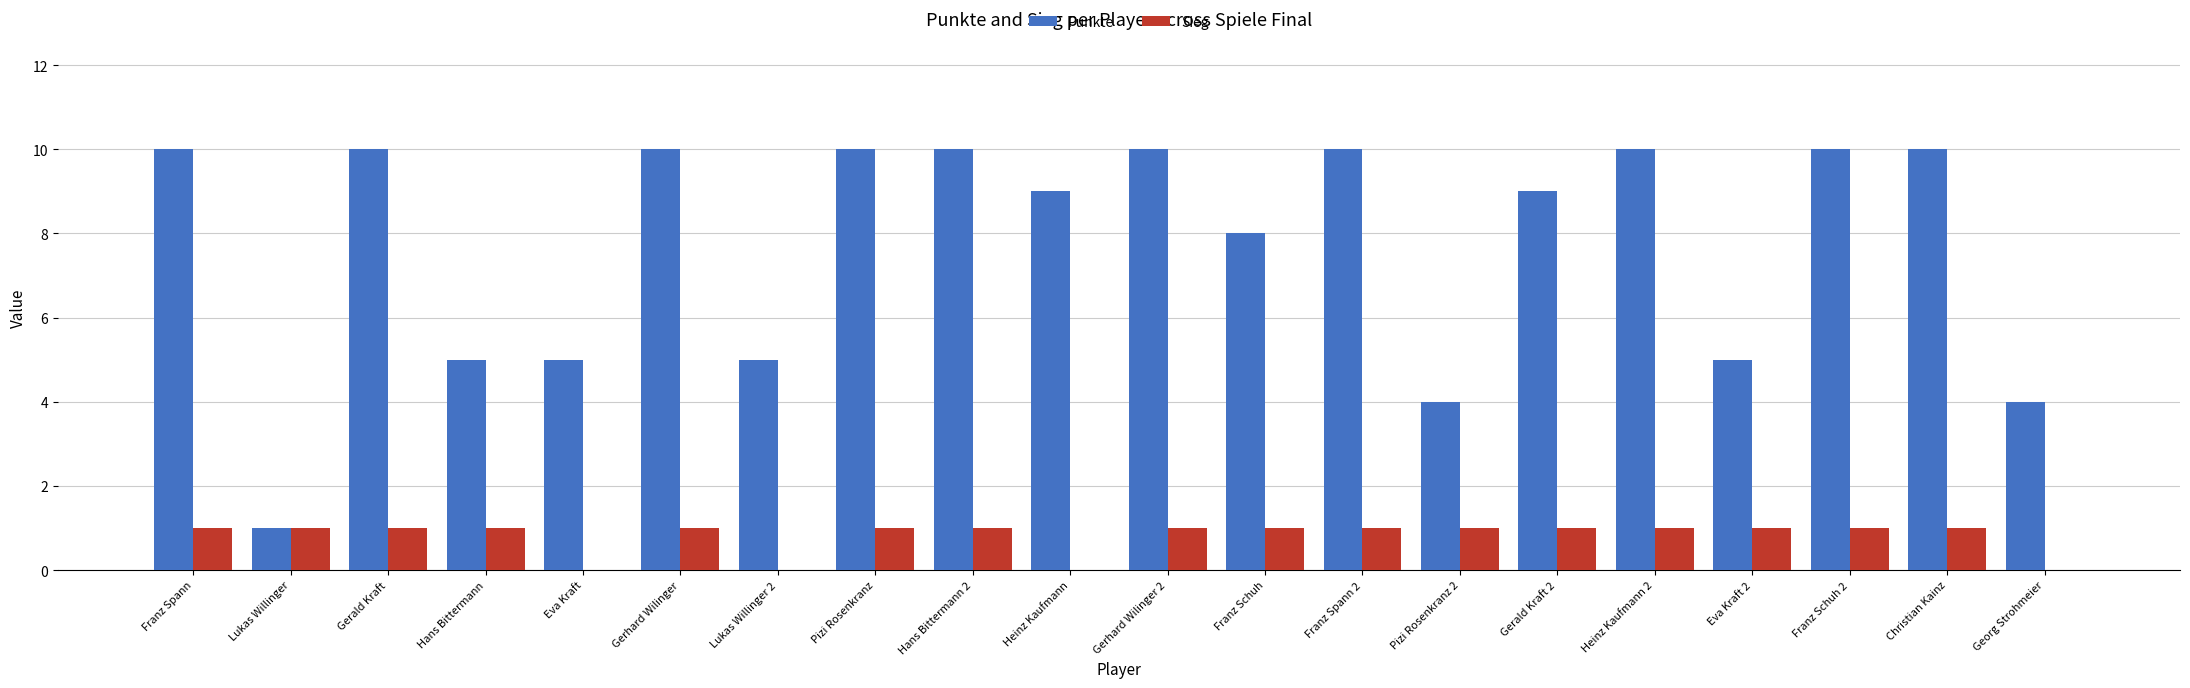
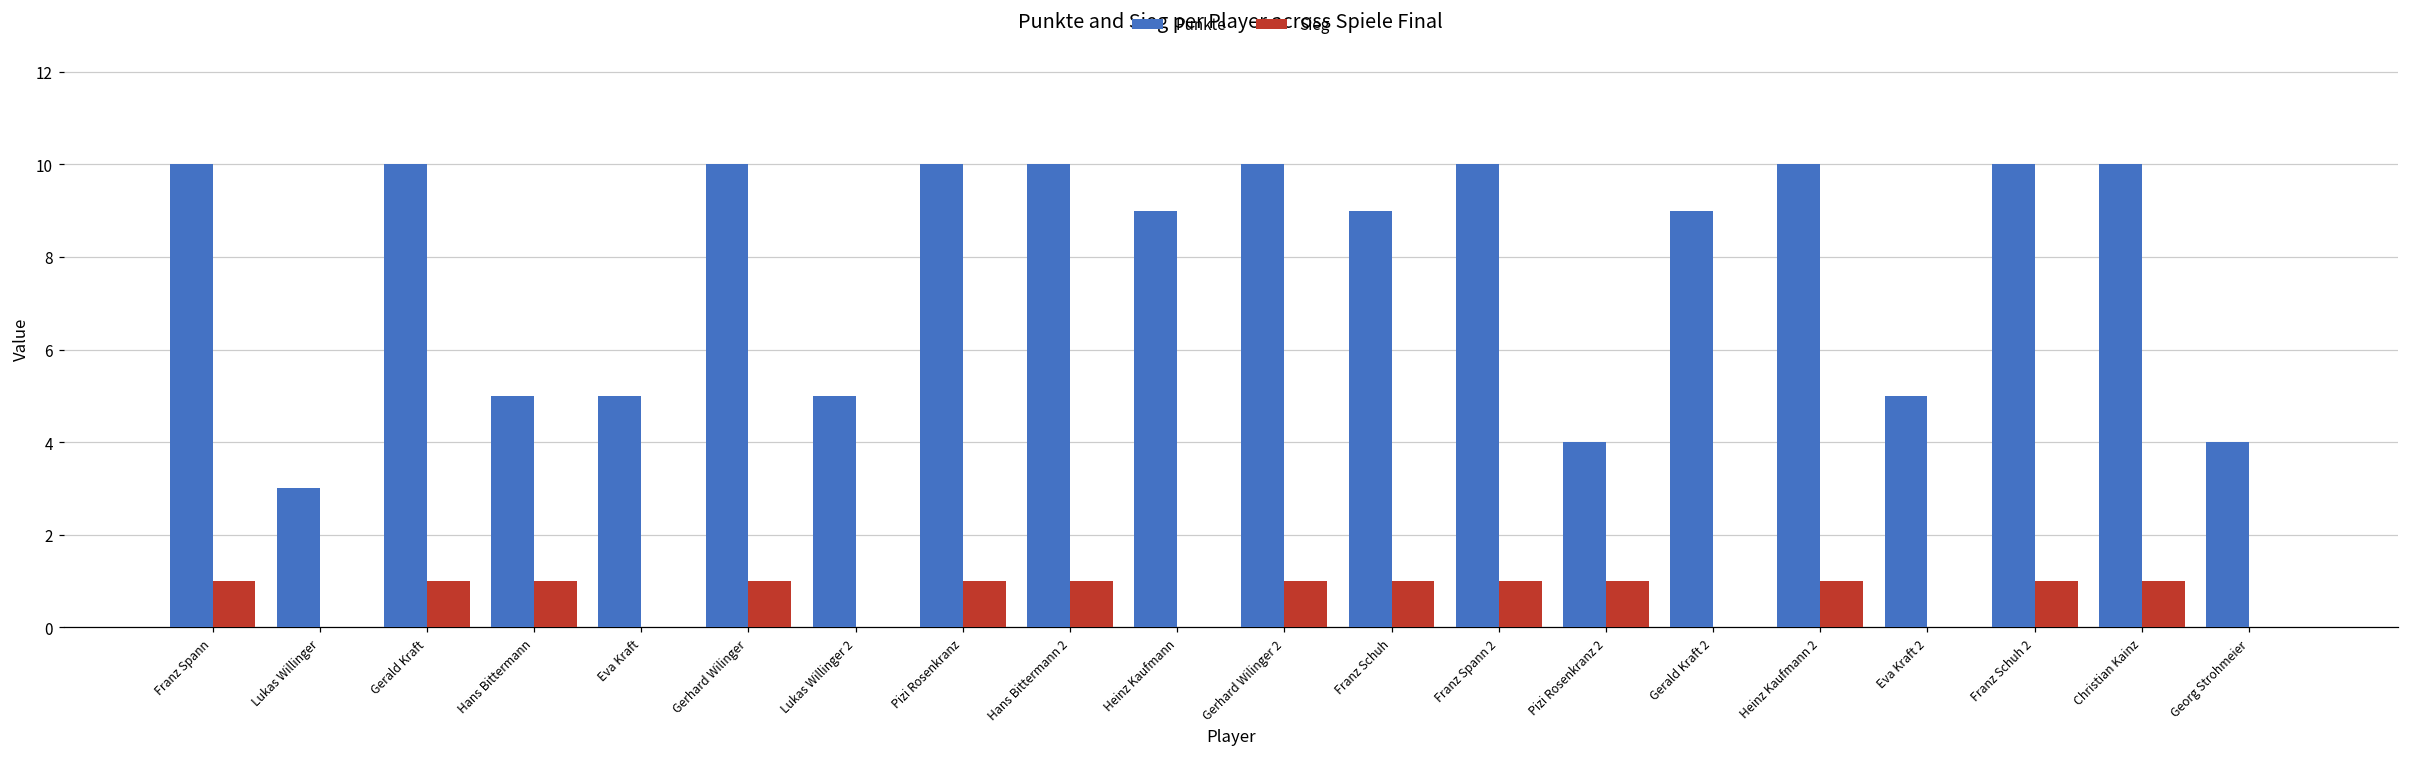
  {
    "Punkte": {
      "Franz Spann": 10,
-     "Lukas Willinger": 1,
+     "Lukas Willinger": 3,
      "Gerald Kraft": 10,
      "Hans Bittermann": 5,
      "Eva Kraft": 5,
      "Gerhard Wilinger": 10,
      "Lukas Willinger 2": 5,
      "Pizi Rosenkranz": 10,
      "Hans Bittermann 2": 10,
      "Heinz Kaufmann": 9,
      "Gerhard Wilinger 2": 10,
-     "Franz Schuh": 8,
+     "Franz Schuh": 9,
      "Franz Spann 2": 10,
      "Pizi Rosenkranz 2": 4,
      "Gerald Kraft 2": 9,
      "Heinz Kaufmann 2": 10,
      "Eva Kraft 2": 5,
      "Franz Schuh 2": 10,
      "Christian Kainz": 10,
      "Georg Strohmeier": 4
    },
    "Sieg": {
      "Franz Spann": 1,
-     "Lukas Willinger": 1,
+     "Lukas Willinger": 0,
      "Gerald Kraft": 1,
      "Hans Bittermann": 1,
      "Eva Kraft": 0,
      "Gerhard Wilinger": 1,
      "Lukas Willinger 2": 0,
      "Pizi Rosenkranz": 1,
      "Hans Bittermann 2": 1,
      "Heinz Kaufmann": 0,
      "Gerhard Wilinger 2": 1,
      "Franz Schuh": 1,
      "Franz Spann 2": 1,
      "Pizi Rosenkranz 2": 1,
-     "Gerald Kraft 2": 1,
+     "Gerald Kraft 2": 0,
      "Heinz Kaufmann 2": 1,
-     "Eva Kraft 2": 1,
+     "Eva Kraft 2": 0,
      "Franz Schuh 2": 1,
      "Christian Kainz": 1,
      "Georg Strohmeier": 0
    }
  }
